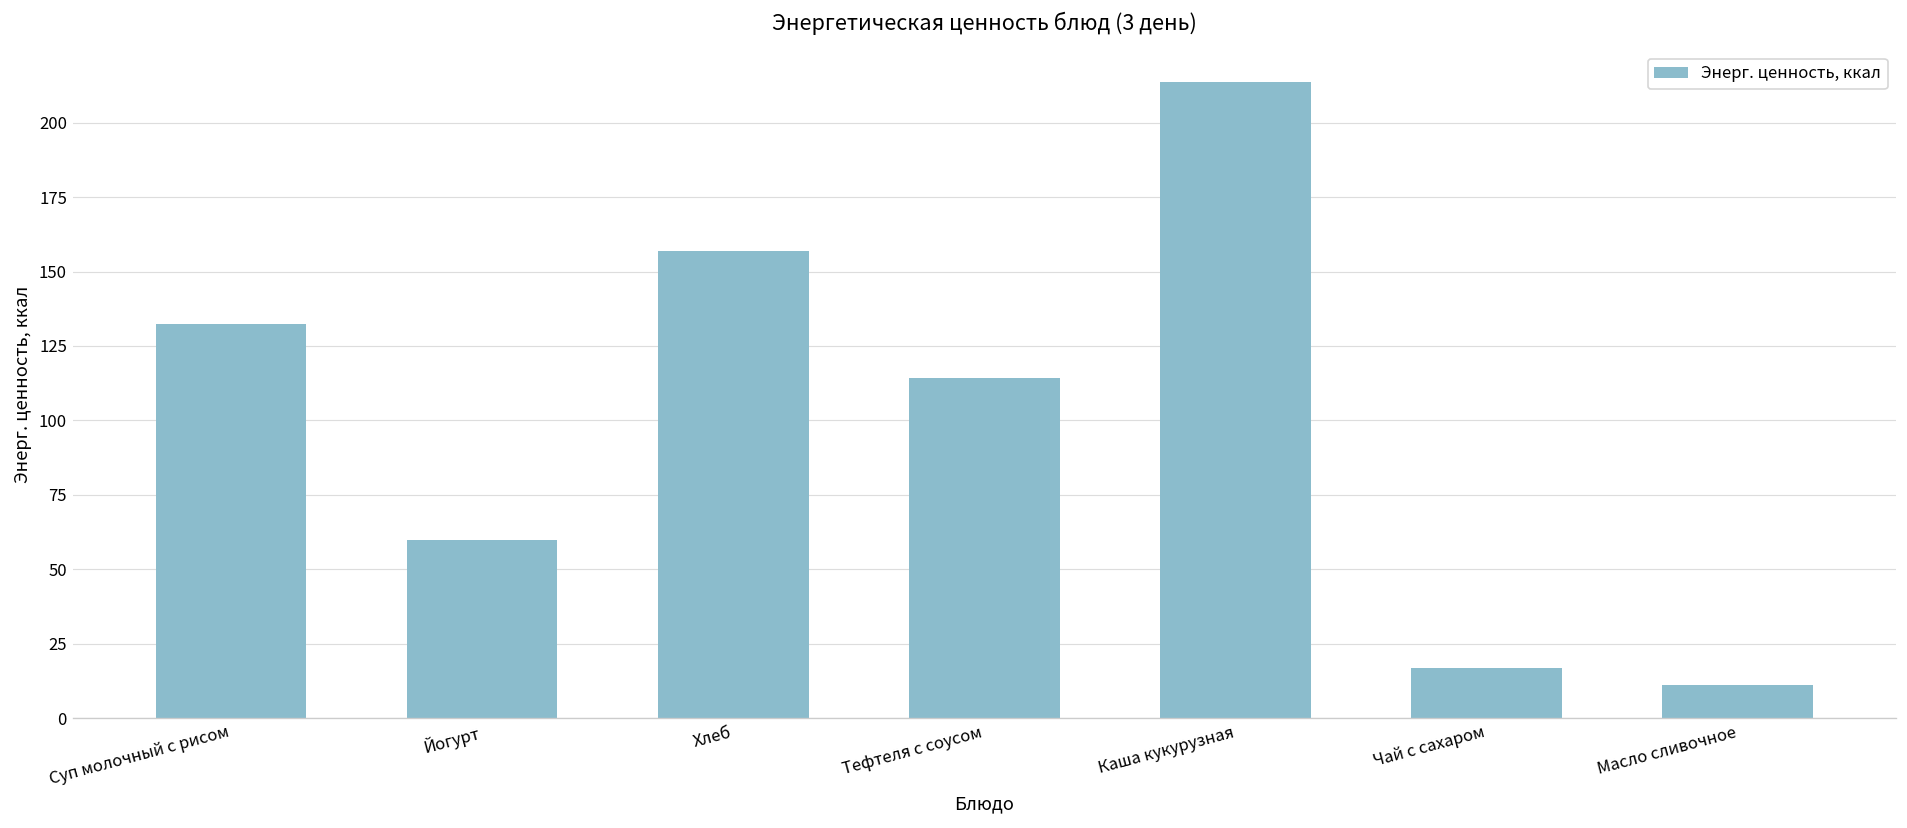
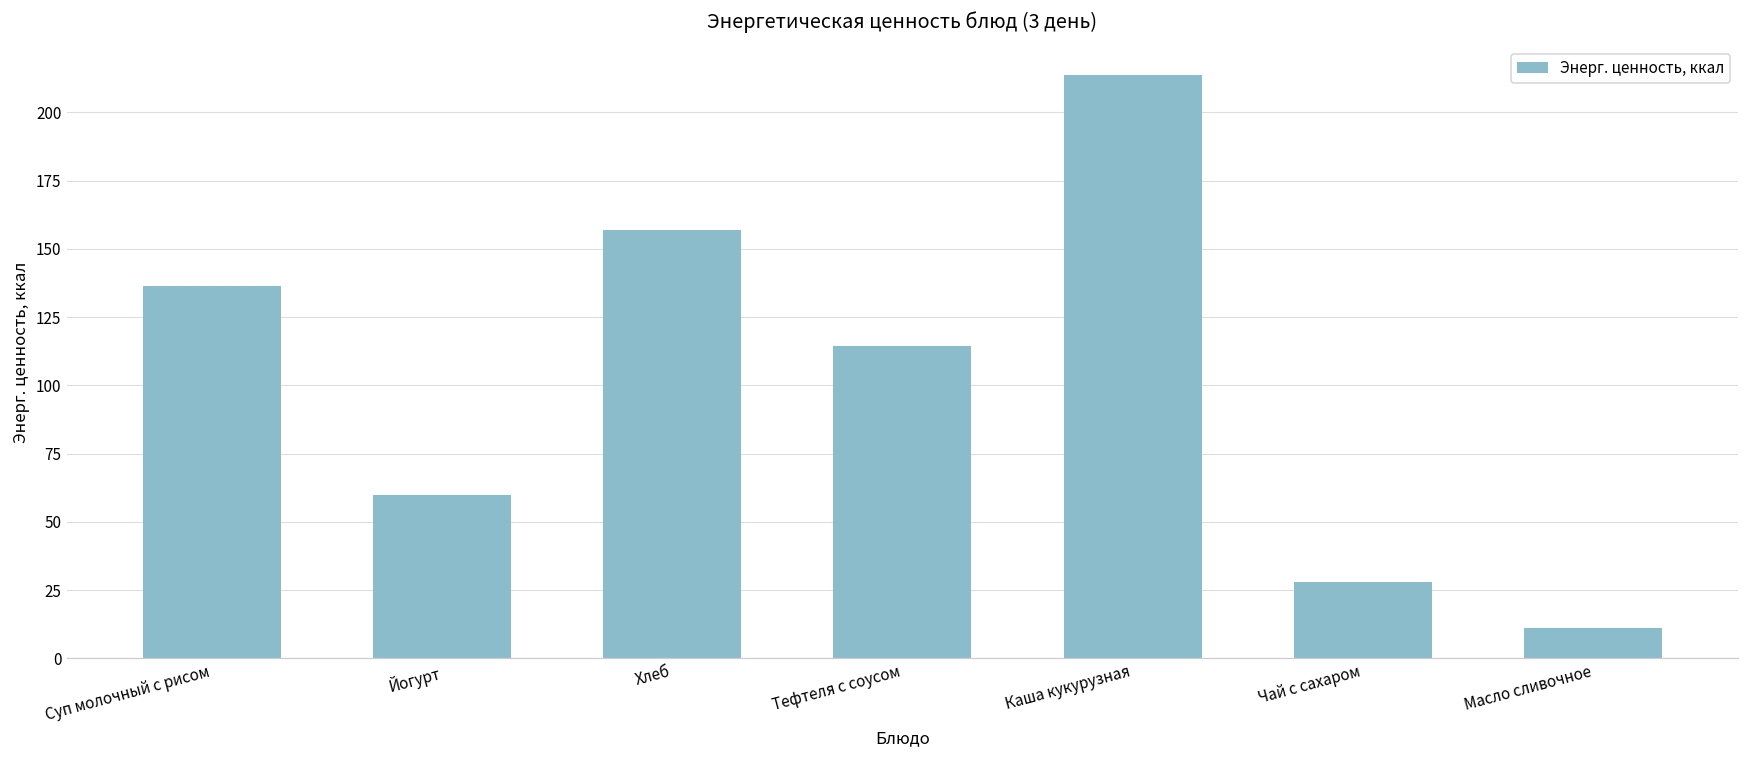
  {
-   "Суп молочный с рисом": 132,
+   "Суп молочный с рисом": 136,
    "Йогурт": 60,
    "Хлеб": 157,
    "Тефтеля с соусом": 114,
    "Каша кукурузная": 214,
-   "Чай с сахаром": 17,
+   "Чай с сахаром": 28,
    "Масло сливочное": 11
  }
